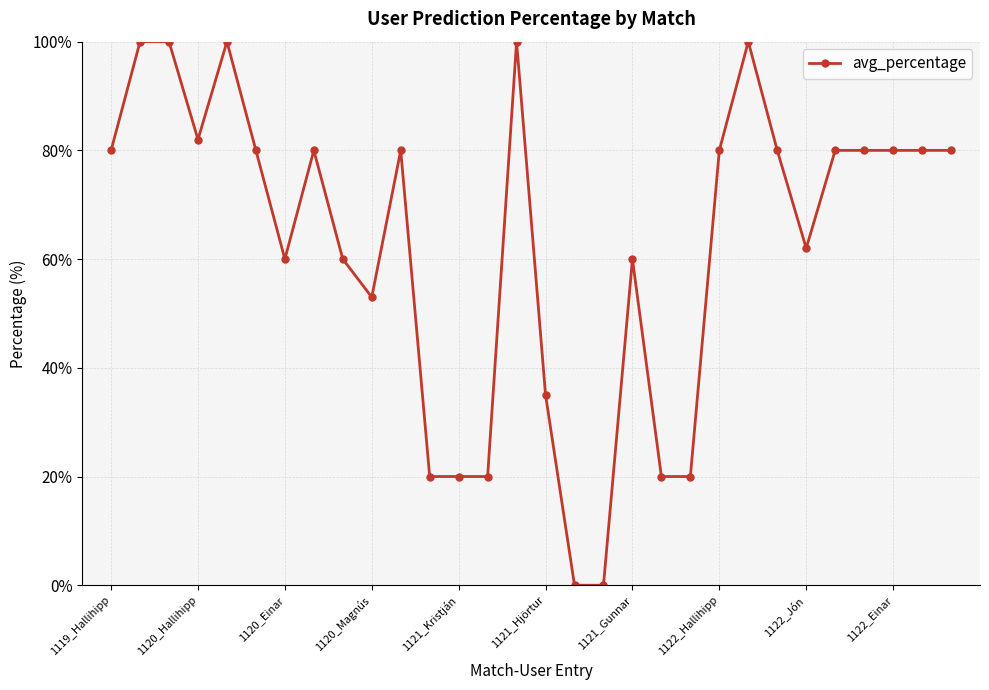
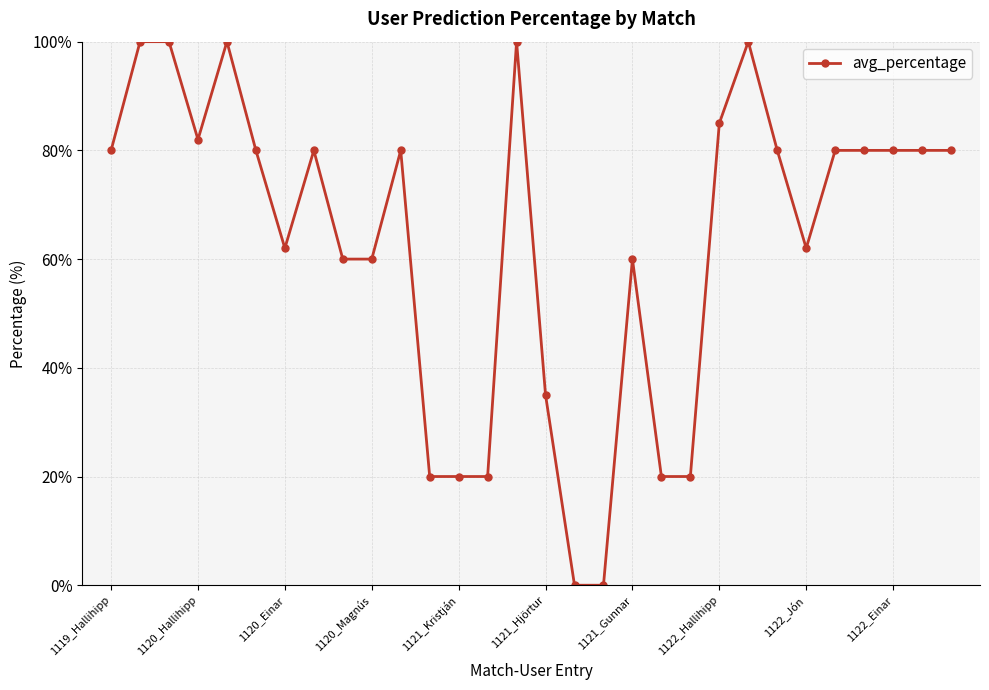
  {
    "1119_Hallihipp": "80%",
    "1120_Hallihipp": "82%",
-   "1120_Einar": "60%",
-   "1120_Magnús": "53%",
+   "1120_Einar": "62%",
+   "1120_Magnús": "60%",
    "1121_Kristján": "20%",
    "1121_Hjörtur": "35%",
    "1121_Gunnar": "60%",
-   "1122_Hallihipp": "80%",
+   "1122_Hallihipp": "85%",
    "1122_Jón": "62%",
    "1122_Einar": "80%"
  }
